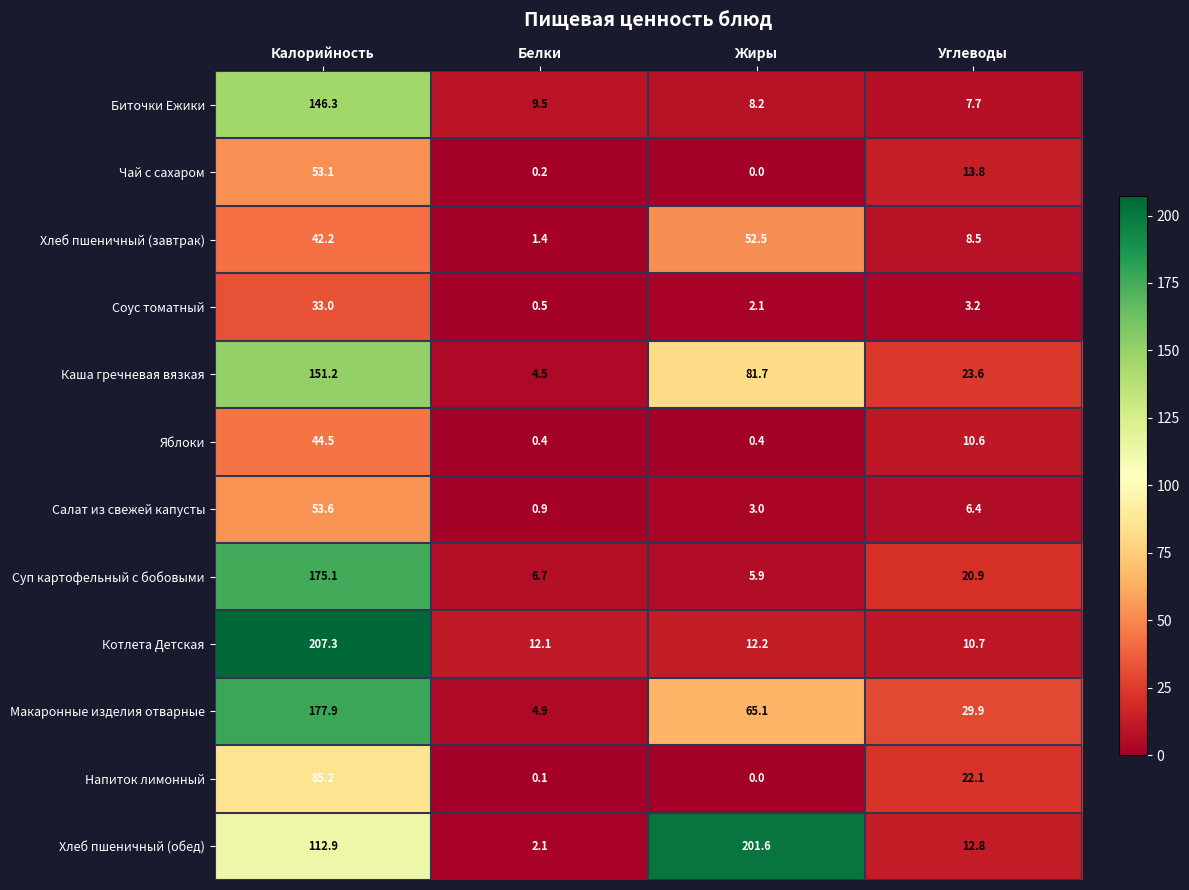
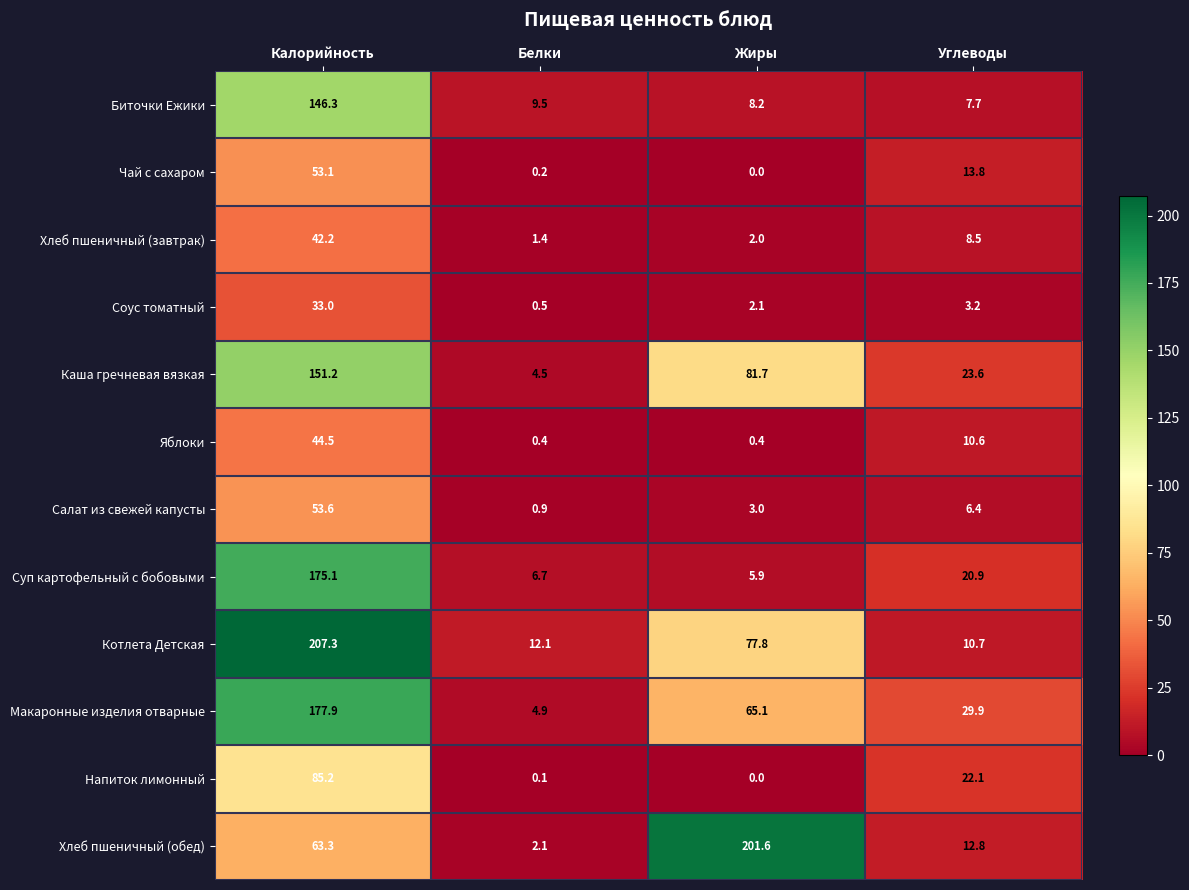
  {
    "Биточки Ежики": {
      "Калорийность": 146.3,
      "Белки": 9.5,
      "Жиры": 8.2,
      "Углеводы": 7.7
    },
    "Чай с сахаром": {
      "Калорийность": 53.1,
      "Белки": 0.2,
      "Жиры": 0.0,
      "Углеводы": 13.8
    },
    "Хлеб пшеничный (завтрак)": {
      "Калорийность": 42.2,
      "Белки": 1.4,
-     "Жиры": 52.5,
+     "Жиры": 2.0,
      "Углеводы": 8.5
    },
    "Соус томатный": {
      "Калорийность": 33.0,
      "Белки": 0.5,
      "Жиры": 2.1,
      "Углеводы": 3.2
    },
    "Каша гречневая вязкая": {
      "Калорийность": 151.2,
      "Белки": 4.5,
      "Жиры": 81.7,
      "Углеводы": 23.6
    },
    "Яблоки": {
      "Калорийность": 44.5,
      "Белки": 0.4,
      "Жиры": 0.4,
      "Углеводы": 10.6
    },
    "Салат из свежей капусты": {
      "Калорийность": 53.6,
      "Белки": 0.9,
      "Жиры": 3.0,
      "Углеводы": 6.4
    },
    "Суп картофельный с бобовыми": {
      "Калорийность": 175.1,
      "Белки": 6.7,
      "Жиры": 5.9,
      "Углеводы": 20.9
    },
    "Котлета Детская": {
      "Калорийность": 207.3,
      "Белки": 12.1,
-     "Жиры": 12.2,
+     "Жиры": 77.8,
      "Углеводы": 10.7
    },
    "Макаронные изделия отварные": {
      "Калорийность": 177.9,
      "Белки": 4.9,
      "Жиры": 65.1,
      "Углеводы": 29.9
    },
    "Напиток лимонный": {
      "Калорийность": 85.2,
      "Белки": 0.1,
      "Жиры": 0.0,
      "Углеводы": 22.1
    },
    "Хлеб пшеничный (обед)": {
-     "Калорийность": 112.9,
+     "Калорийность": 63.3,
      "Белки": 2.1,
      "Жиры": 201.6,
      "Углеводы": 12.8
    }
  }
